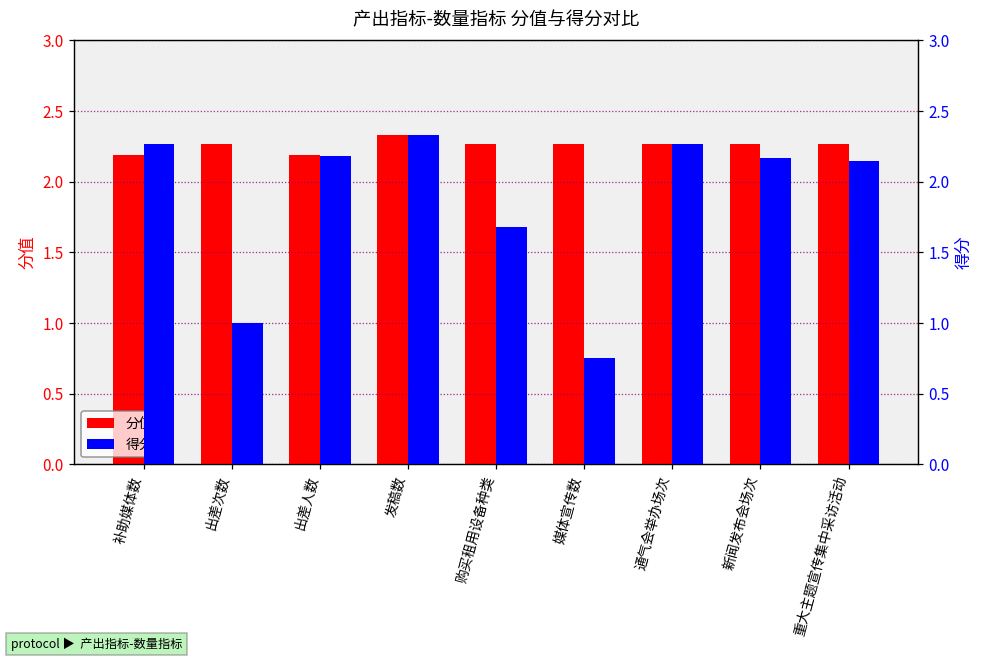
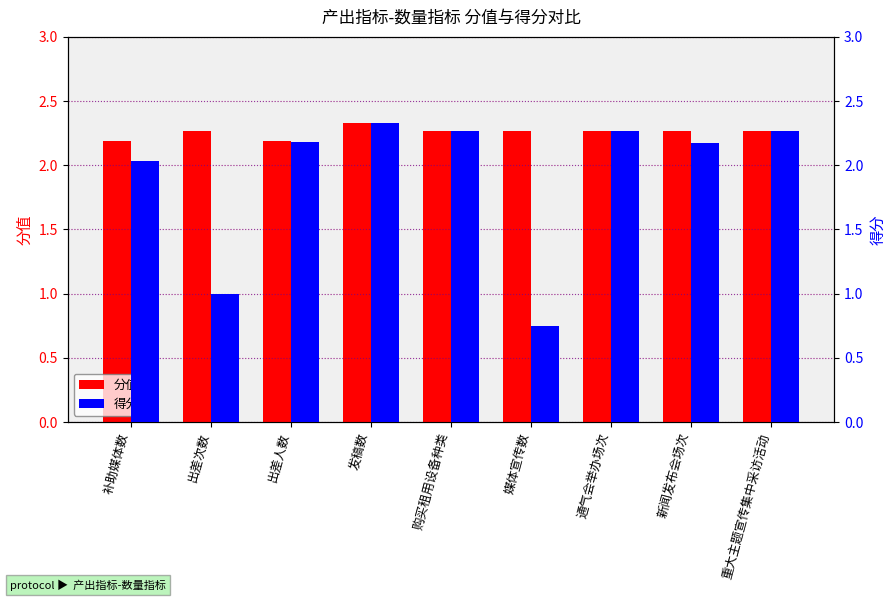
  {
    "分值": {
      "补助媒体数": 2.19,
      "出差次数": 2.27,
      "出差人数": 2.19,
      "发稿数": 2.33,
      "购买租用设备种类": 2.27,
      "媒体宣传数": 2.27,
      "通气会举办场次": 2.27,
      "新闻发布会场次": 2.27,
      "重大主题宣传集中采访活动": 2.27
    },
    "得分": {
-     "补助媒体数": 2.27,
+     "补助媒体数": 2.03,
      "出差次数": 1.00,
      "出差人数": 2.18,
      "发稿数": 2.33,
-     "购买租用设备种类": 1.68,
+     "购买租用设备种类": 2.27,
      "媒体宣传数": 0.75,
      "通气会举办场次": 2.27,
      "新闻发布会场次": 2.17,
-     "重大主题宣传集中采访活动": 2.15
+     "重大主题宣传集中采访活动": 2.27
    }
  }
